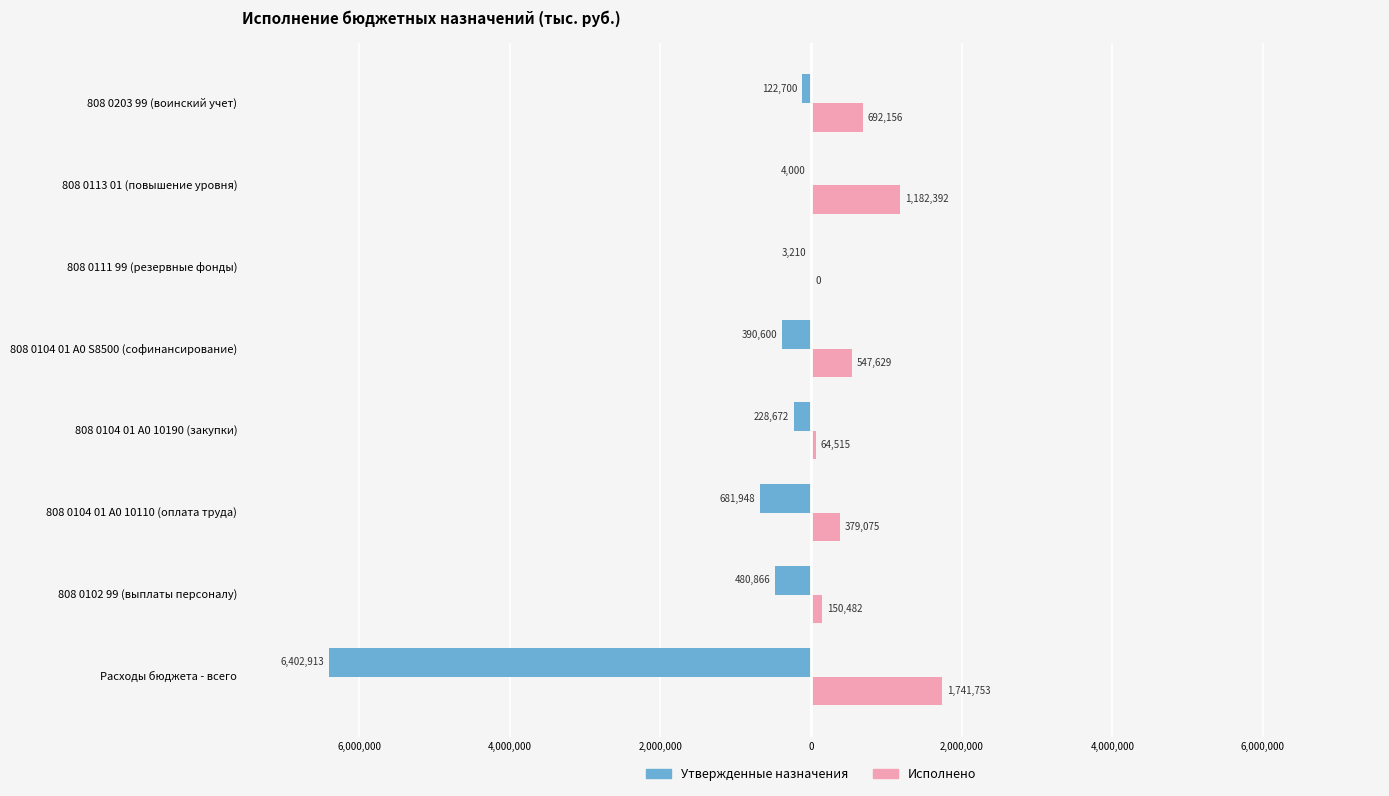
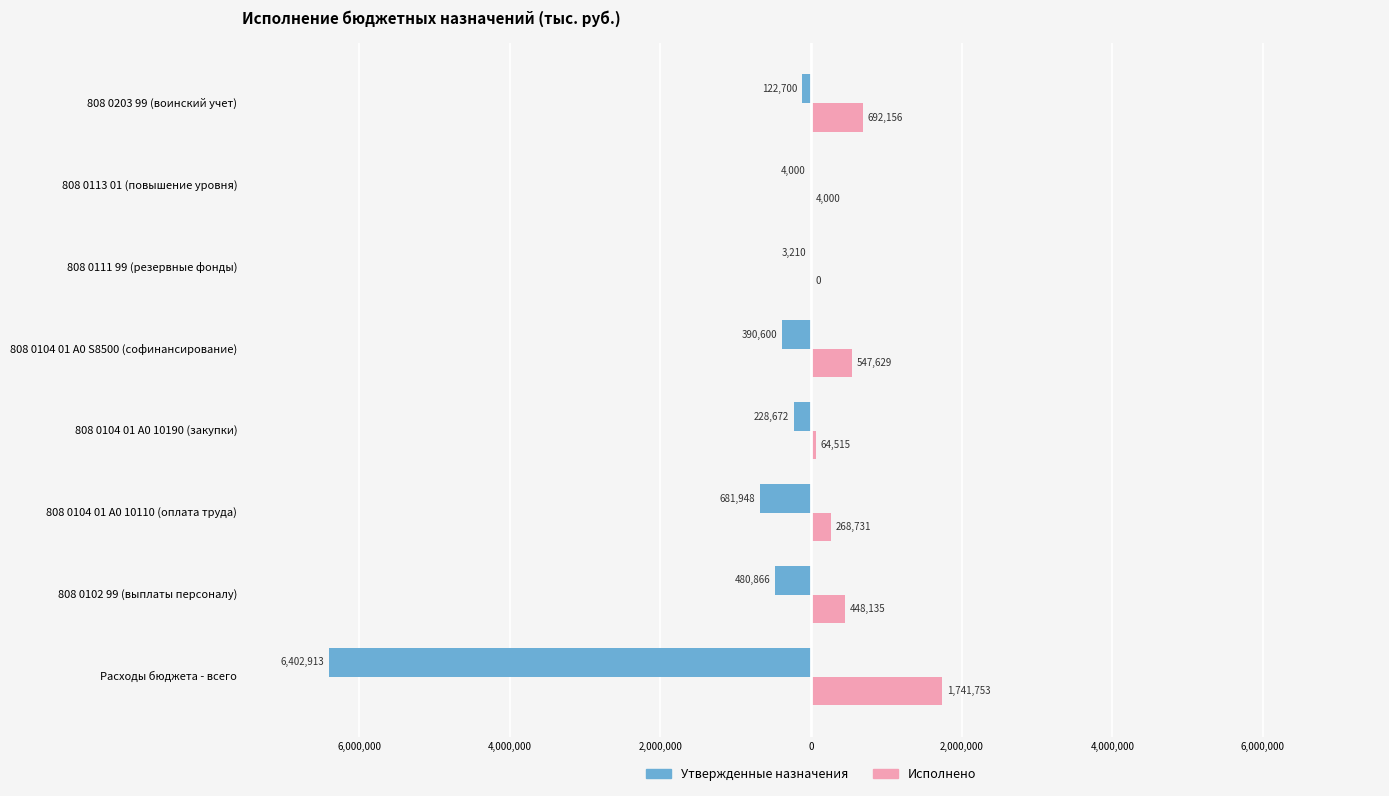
  {
    "Исполнено": {
      "808 0203 99 (воинский учет)": "692,156",
-     "808 0113 01 (повышение уровня)": "1,182,392",
+     "808 0113 01 (повышение уровня)": "4,000",
      "808 0111 99 (резервные фонды)": "0",
      "808 0104 01 А0 S8500 (софинансирование)": "547,629",
      "808 0104 01 А0 10190 (закупки)": "64,515",
-     "808 0104 01 А0 10110 (оплата труда)": "379,075",
-     "808 0102 99 (выплаты персоналу)": "150,482",
+     "808 0104 01 А0 10110 (оплата труда)": "268,731",
+     "808 0102 99 (выплаты персоналу)": "448,135",
      "Расходы бюджета - всего": "1,741,753"
    }
  }
